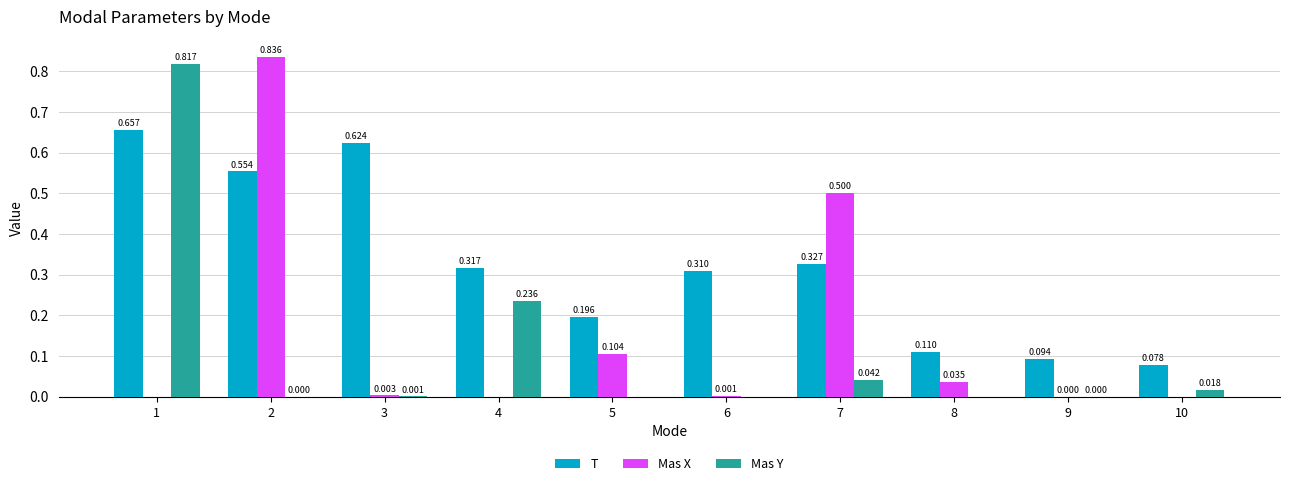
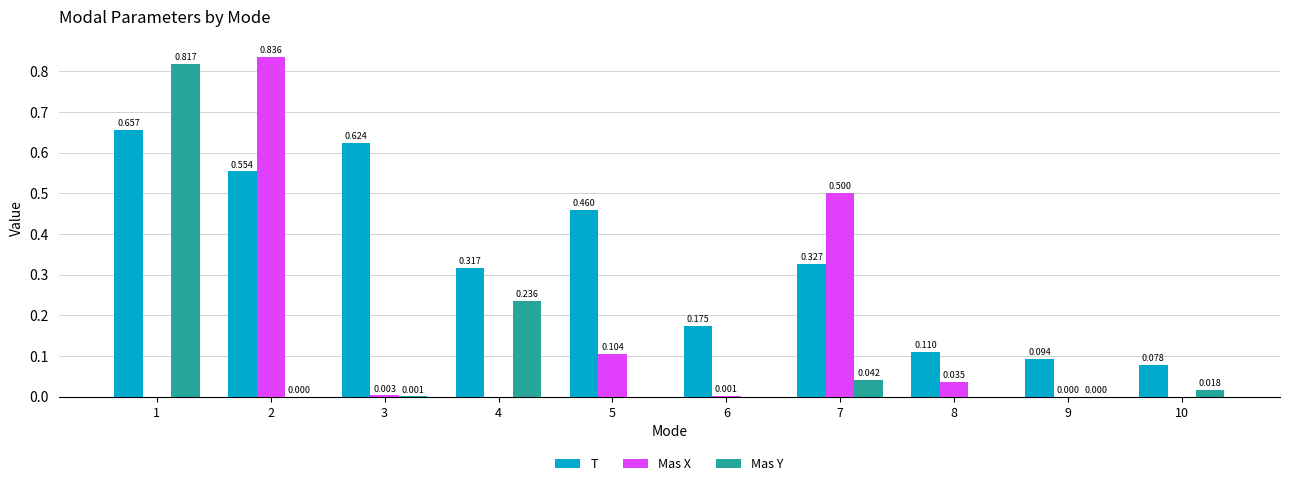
  {
    "T": {
      "1": 0.657,
      "2": 0.554,
      "3": 0.624,
      "4": 0.317,
-     "5": 0.196,
-     "6": 0.310,
+     "5": 0.460,
+     "6": 0.175,
      "7": 0.327,
      "8": 0.110,
      "9": 0.094,
      "10": 0.078
    },
    "Mas X": {
      "2": 0.836,
      "3": 0.003,
      "5": 0.104,
      "6": 0.001,
      "7": 0.500,
      "8": 0.035,
      "9": 0.000
    },
    "Mas Y": {
      "1": 0.817,
      "2": 0.000,
      "3": 0.001,
      "4": 0.236,
      "7": 0.042,
      "9": 0.000,
      "10": 0.018
    }
  }
